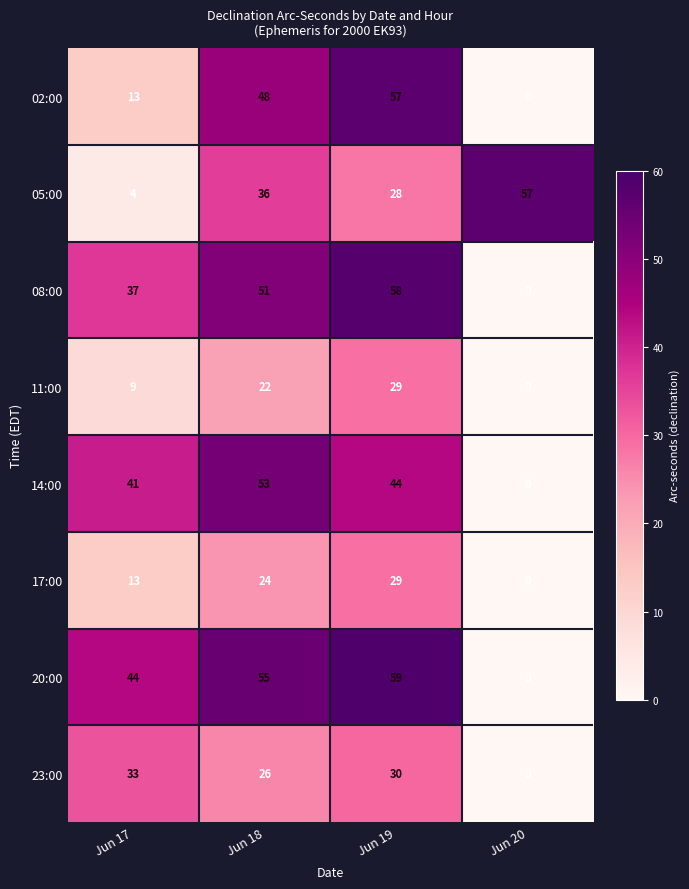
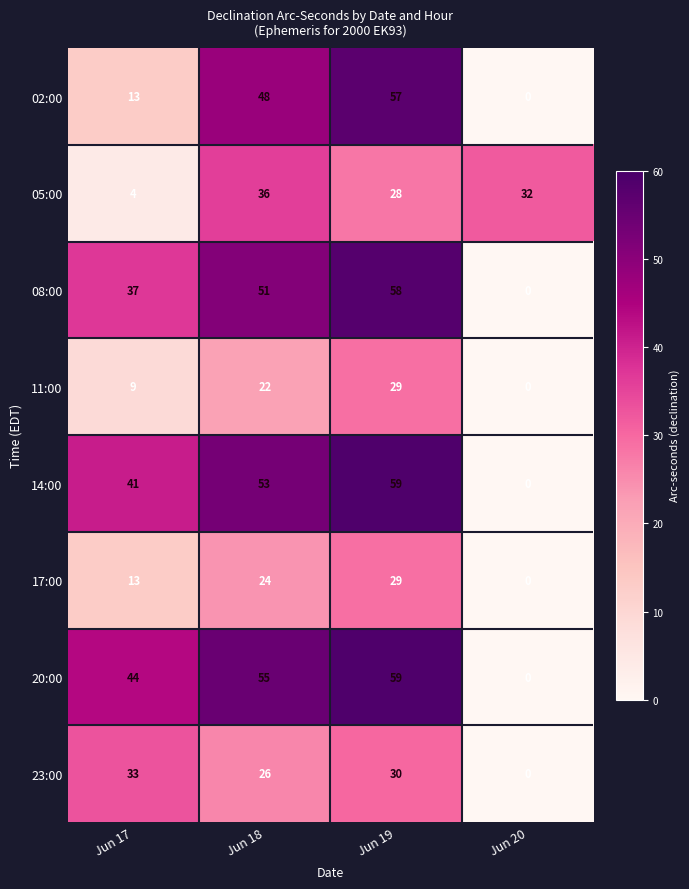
  {
    "02:00": {
      "Jun 17": 13,
      "Jun 18": 48,
      "Jun 19": 57
    },
    "05:00": {
      "Jun 18": 36,
      "Jun 19": 28,
-     "Jun 20": 57
+     "Jun 20": 32
    },
    "08:00": {
      "Jun 17": 37,
      "Jun 18": 51,
      "Jun 19": 58
    },
    "11:00": {
      "Jun 18": 22,
      "Jun 19": 29
    },
    "14:00": {
      "Jun 17": 41,
      "Jun 18": 53,
-     "Jun 19": 44
+     "Jun 19": 59
    },
    "17:00": {
      "Jun 17": 13,
      "Jun 18": 24,
      "Jun 19": 29
    },
    "20:00": {
      "Jun 17": 44,
      "Jun 18": 55,
      "Jun 19": 59
    },
    "23:00": {
      "Jun 17": 33,
      "Jun 18": 26,
      "Jun 19": 30
    }
  }
